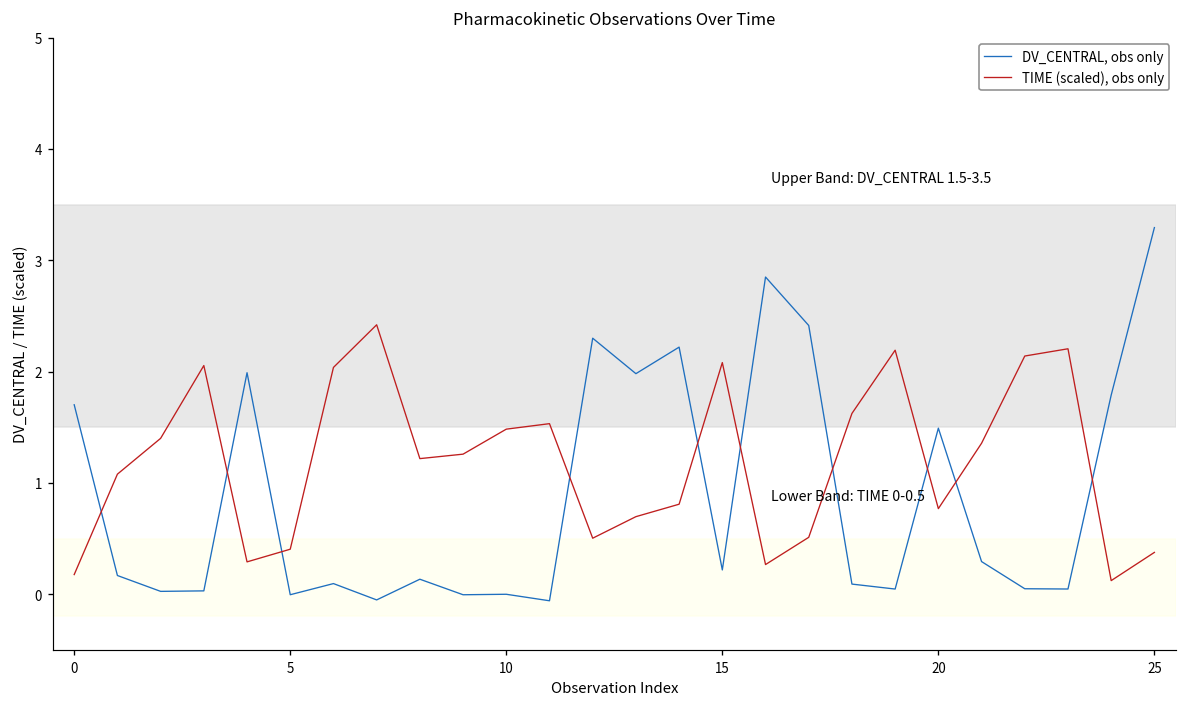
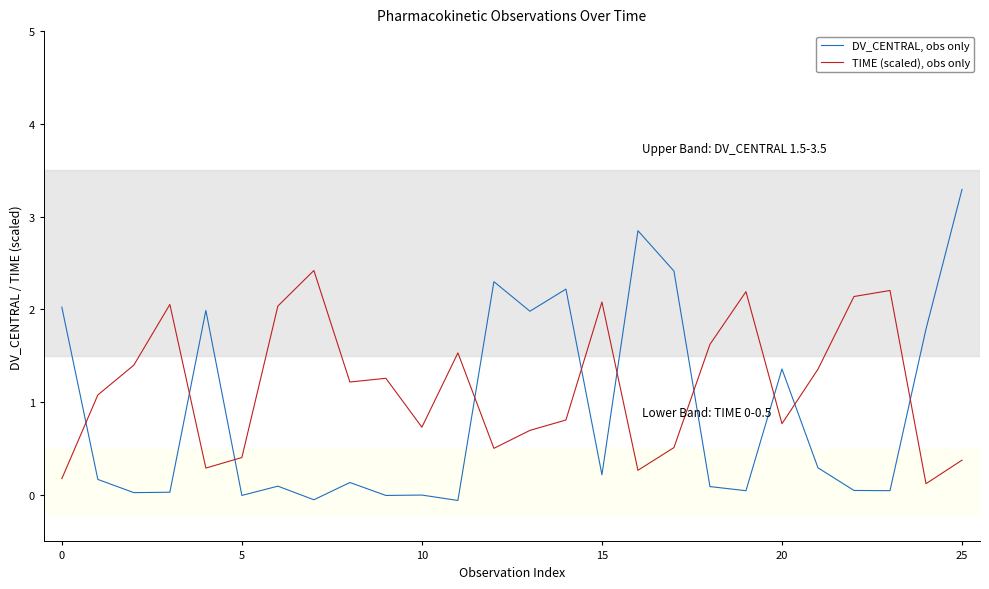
  {
    "DV_CENTRAL, obs only": {
-     "0": 1.7,
+     "0": 2.0,
      "5": 0.0,
      "10": 0.0,
      "15": 0.2,
-     "20": 1.5,
+     "20": 1.4,
      "25": 3.3
    },
    "TIME (scaled), obs only": {
      "0": 0.2,
      "5": 0.4,
-     "10": 1.5,
+     "10": 0.7,
      "15": 2.1,
      "25": 0.4
    }
  }
